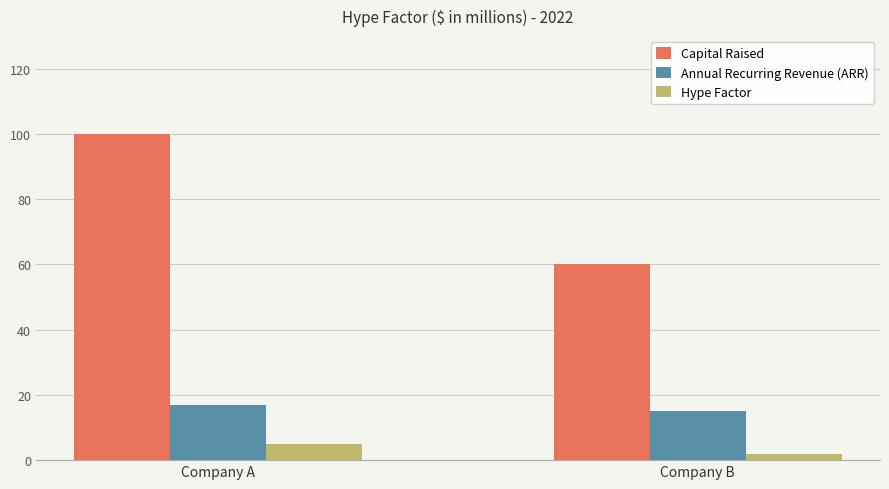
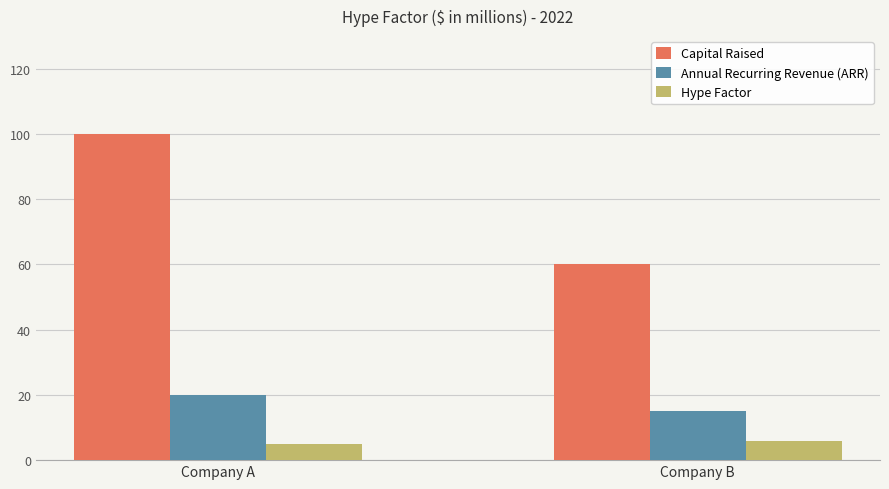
  {
    "Capital Raised": {
      "Company A": 100,
      "Company B": 60
    },
    "Annual Recurring Revenue (ARR)": {
-     "Company A": 17,
+     "Company A": 20,
      "Company B": 15
    },
    "Hype Factor": {
      "Company A": 5,
-     "Company B": 2
+     "Company B": 6
    }
  }
